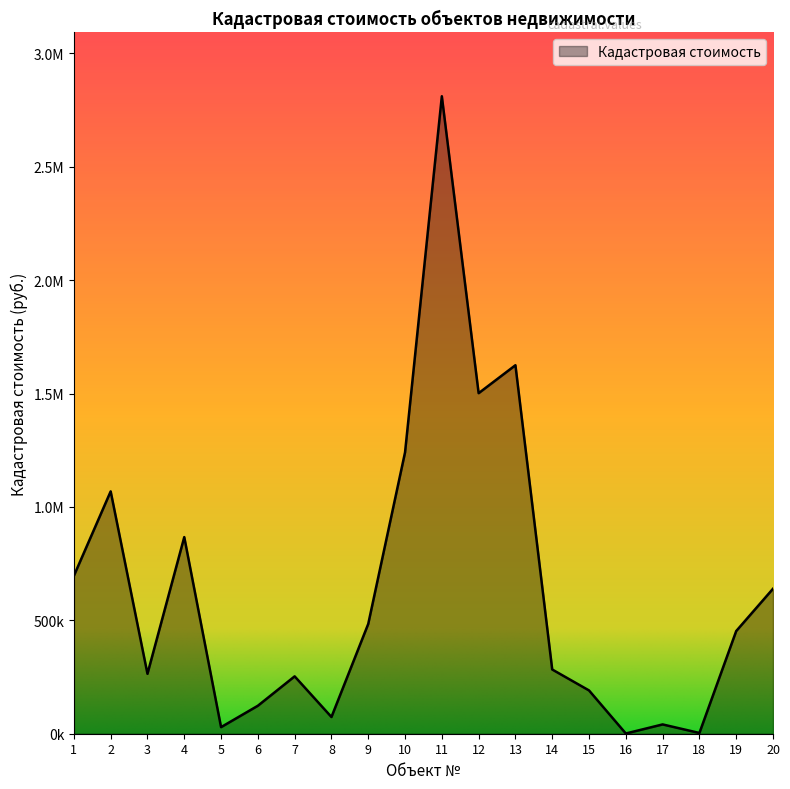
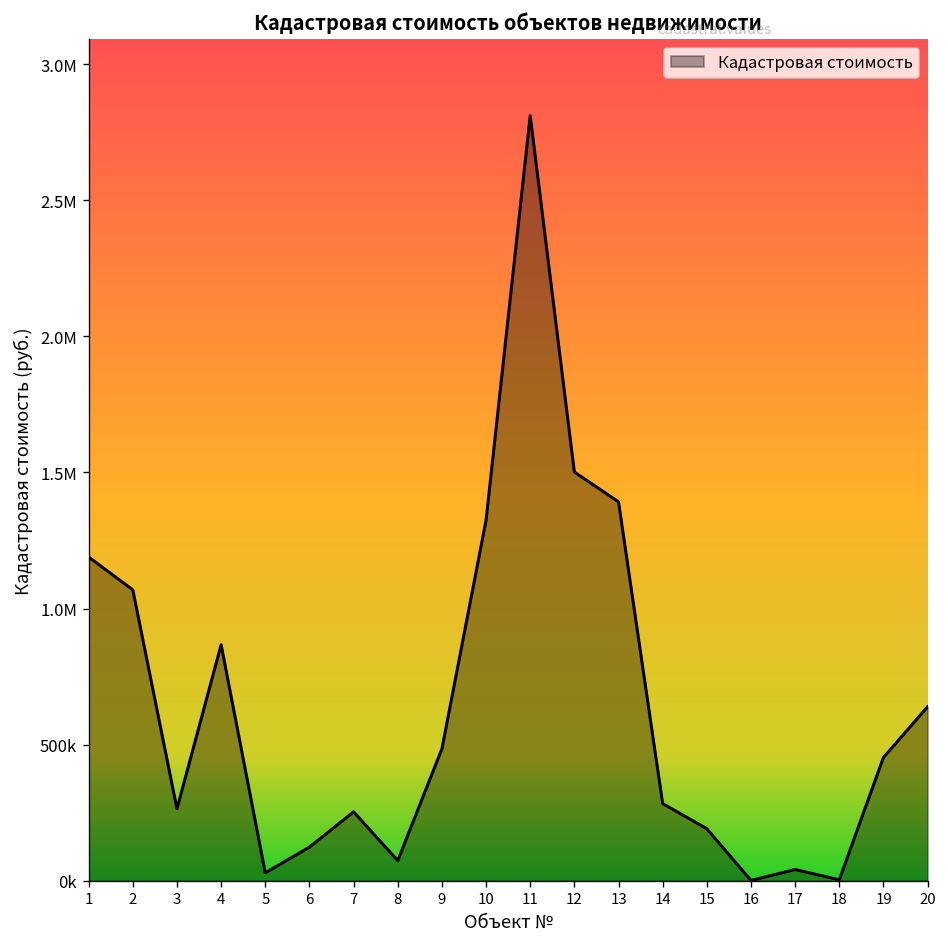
  {
-   "1": 700000,
+   "1": 1190000,
    "2": 1070000,
    "3": 260000,
    "4": 870000,
    "5": 30000,
    "6": 120000,
    "7": 250000,
    "8": 70000,
    "9": 480000,
-   "10": 1240000,
+   "10": 1320000,
    "11": 2810000,
    "12": 1500000,
-   "13": 1620000,
+   "13": 1390000,
    "14": 280000,
    "15": 190000,
    "16": 0,
    "17": 40000,
    "18": 0,
    "19": 450000,
    "20": 640000
  }
